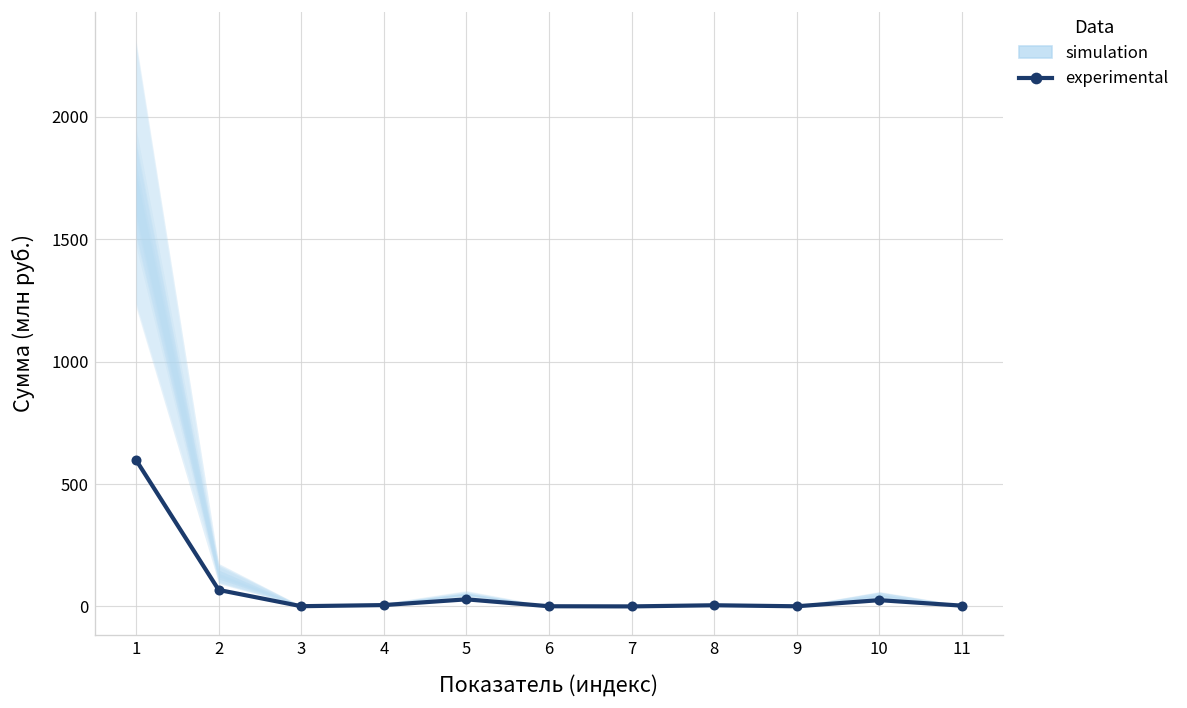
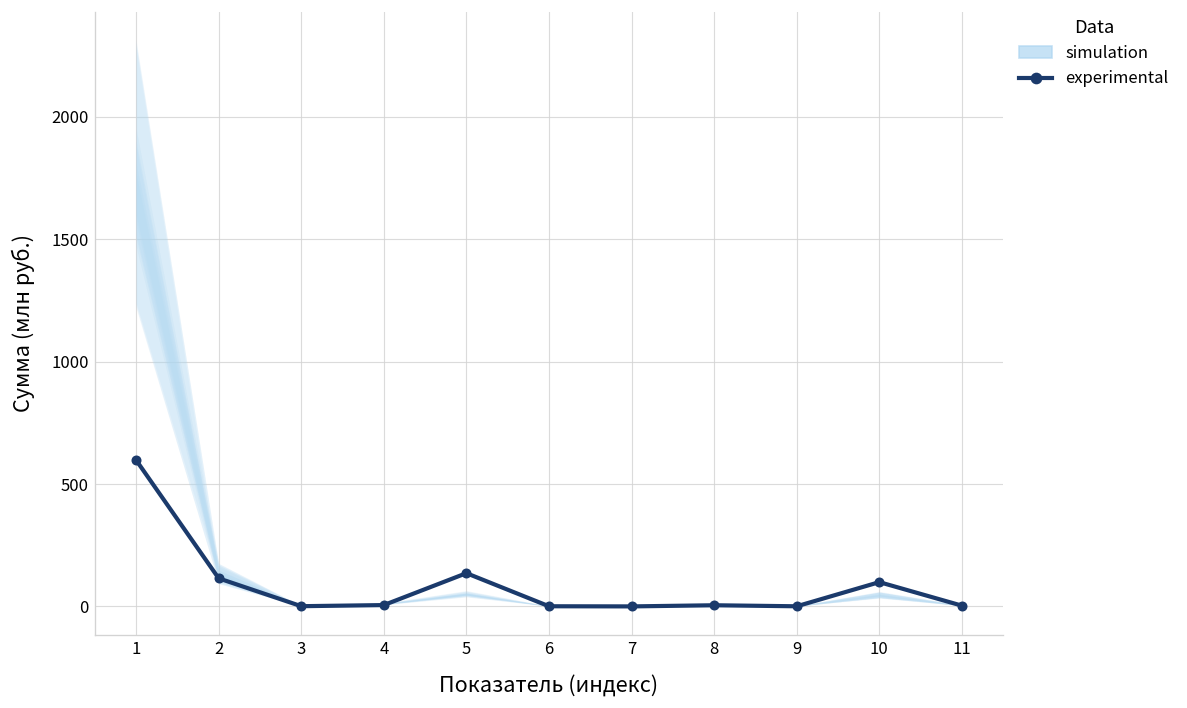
  {
    "experimental": {
      "1": 600,
-     "2": 70,
-     "5": 30,
-     "10": 30
+     "2": 110,
+     "5": 140,
+     "10": 100
    }
  }
